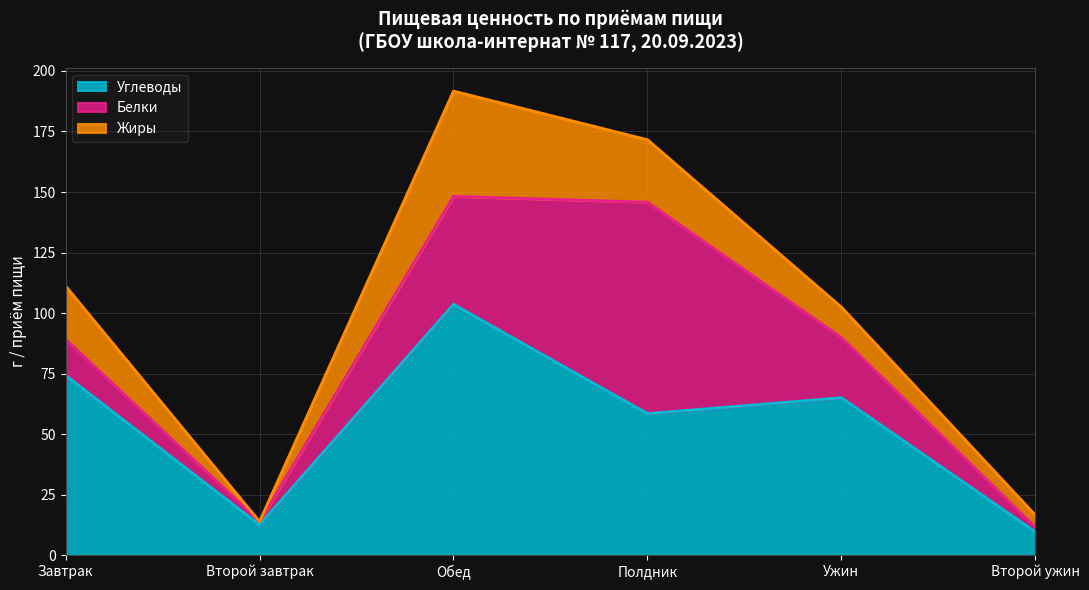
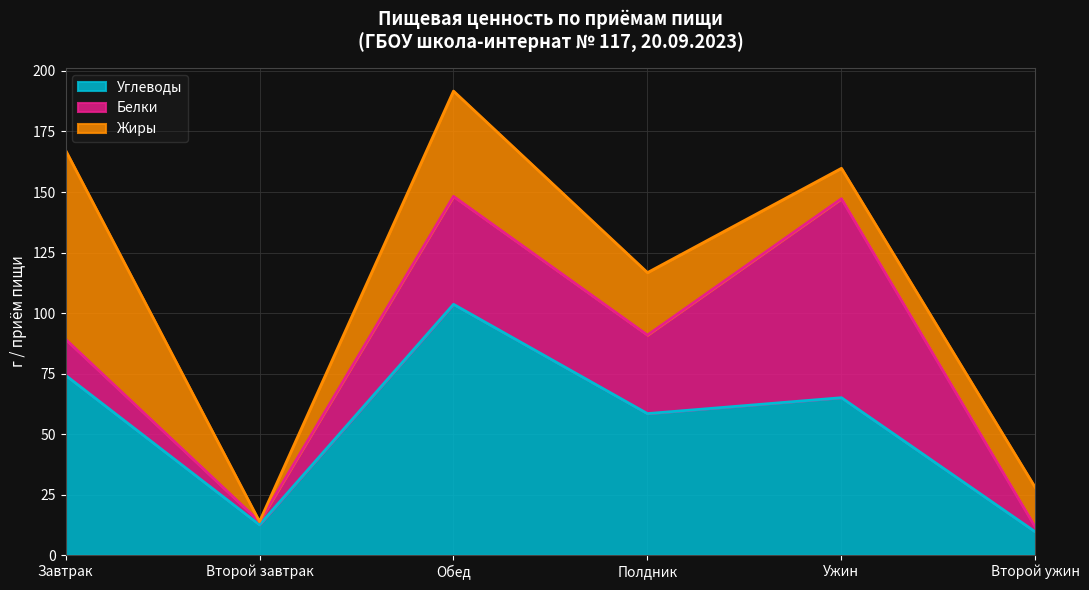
  {
    "Углеводы": {
      "Завтрак": 74,
      "Второй завтрак": 13,
      "Обед": 104,
      "Полдник": 58,
      "Ужин": 65,
      "Второй ужин": 10
    },
    "Белки": {
      "Завтрак": 15,
      "Обед": 45,
-     "Полдник": 87,
-     "Ужин": 25,
+     "Полдник": 32,
+     "Ужин": 82,
      "Второй ужин": 2
    },
    "Жиры": {
-     "Завтрак": 22,
+     "Завтрак": 78,
      "Обед": 43,
      "Полдник": 26,
      "Ужин": 13,
-     "Второй ужин": 5
+     "Второй ужин": 16
    }
  }
